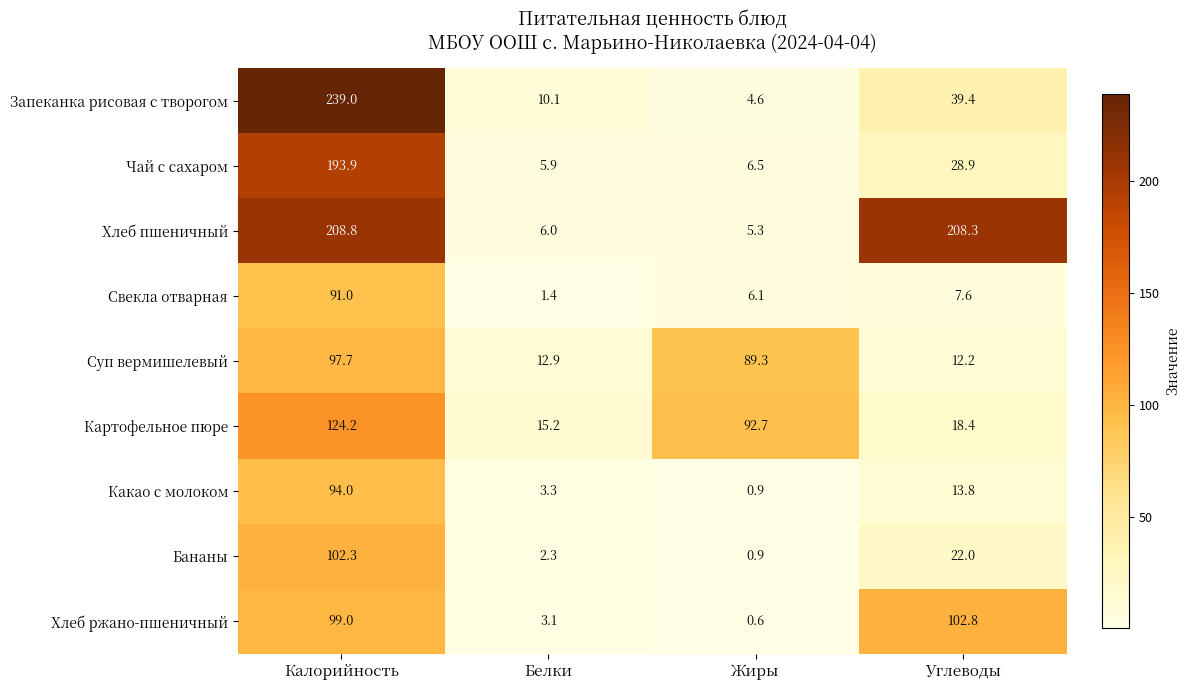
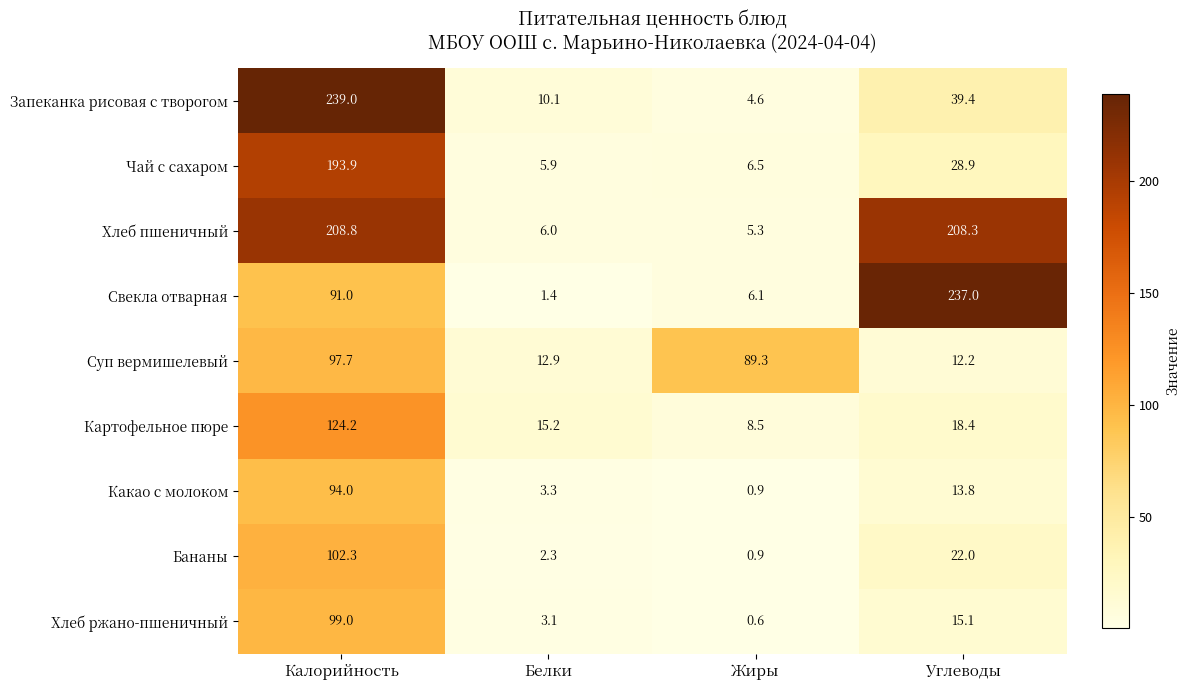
  {
    "Запеканка рисовая с творогом": {
      "Калорийность": 239.0,
      "Белки": 10.1,
      "Жиры": 4.6,
      "Углеводы": 39.4
    },
    "Чай с сахаром": {
      "Калорийность": 193.9,
      "Белки": 5.9,
      "Жиры": 6.5,
      "Углеводы": 28.9
    },
    "Хлеб пшеничный": {
      "Калорийность": 208.8,
      "Белки": 6.0,
      "Жиры": 5.3,
      "Углеводы": 208.3
    },
    "Свекла отварная": {
      "Калорийность": 91.0,
      "Белки": 1.4,
      "Жиры": 6.1,
-     "Углеводы": 7.6
+     "Углеводы": 237.0
    },
    "Суп вермишелевый": {
      "Калорийность": 97.7,
      "Белки": 12.9,
      "Жиры": 89.3,
      "Углеводы": 12.2
    },
    "Картофельное пюре": {
      "Калорийность": 124.2,
      "Белки": 15.2,
-     "Жиры": 92.7,
+     "Жиры": 8.5,
      "Углеводы": 18.4
    },
    "Какао с молоком": {
      "Калорийность": 94.0,
      "Белки": 3.3,
      "Жиры": 0.9,
      "Углеводы": 13.8
    },
    "Бананы": {
      "Калорийность": 102.3,
      "Белки": 2.3,
      "Жиры": 0.9,
      "Углеводы": 22.0
    },
    "Хлеб ржано-пшеничный": {
      "Калорийность": 99.0,
      "Белки": 3.1,
      "Жиры": 0.6,
-     "Углеводы": 102.8
+     "Углеводы": 15.1
    }
  }
